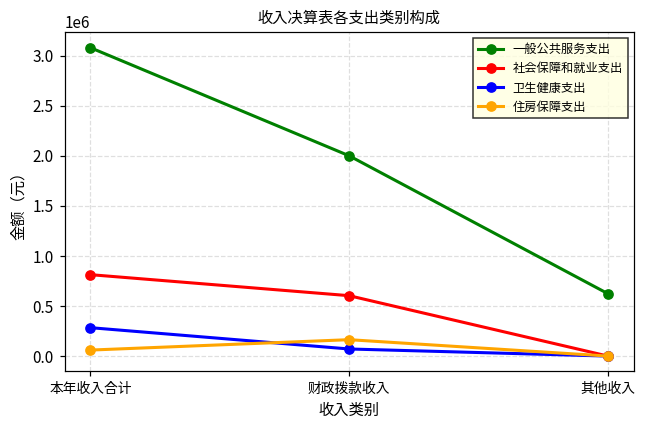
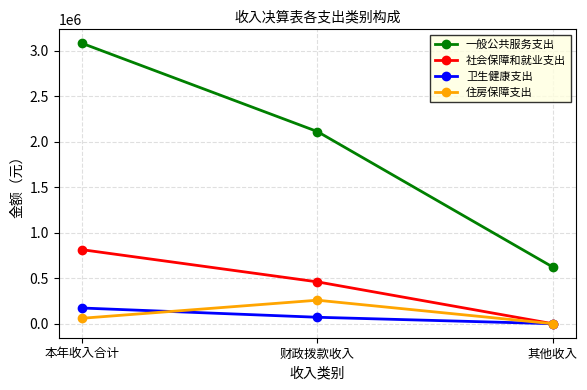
  {
    "一般公共服务支出": {
      "本年收入合计": 3100000,
-     "财政拨款收入": 2000000,
+     "财政拨款收入": 2100000,
      "其他收入": 600000
    },
    "社会保障和就业支出": {
      "本年收入合计": 800000,
-     "财政拨款收入": 600000
+     "财政拨款收入": 500000
    },
    "卫生健康支出": {
-     "本年收入合计": 300000,
+     "本年收入合计": 200000,
      "财政拨款收入": 100000
    },
    "住房保障支出": {
      "本年收入合计": 100000,
-     "财政拨款收入": 200000
+     "财政拨款收入": 300000
    }
  }
